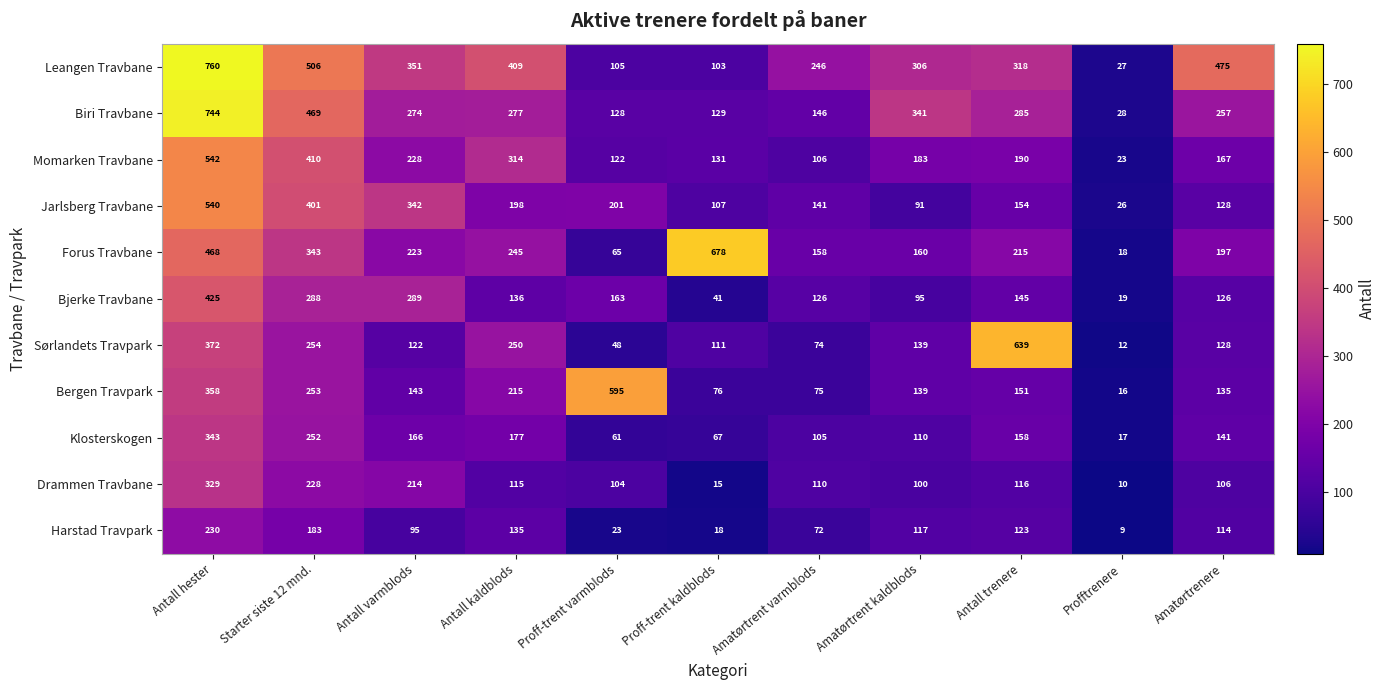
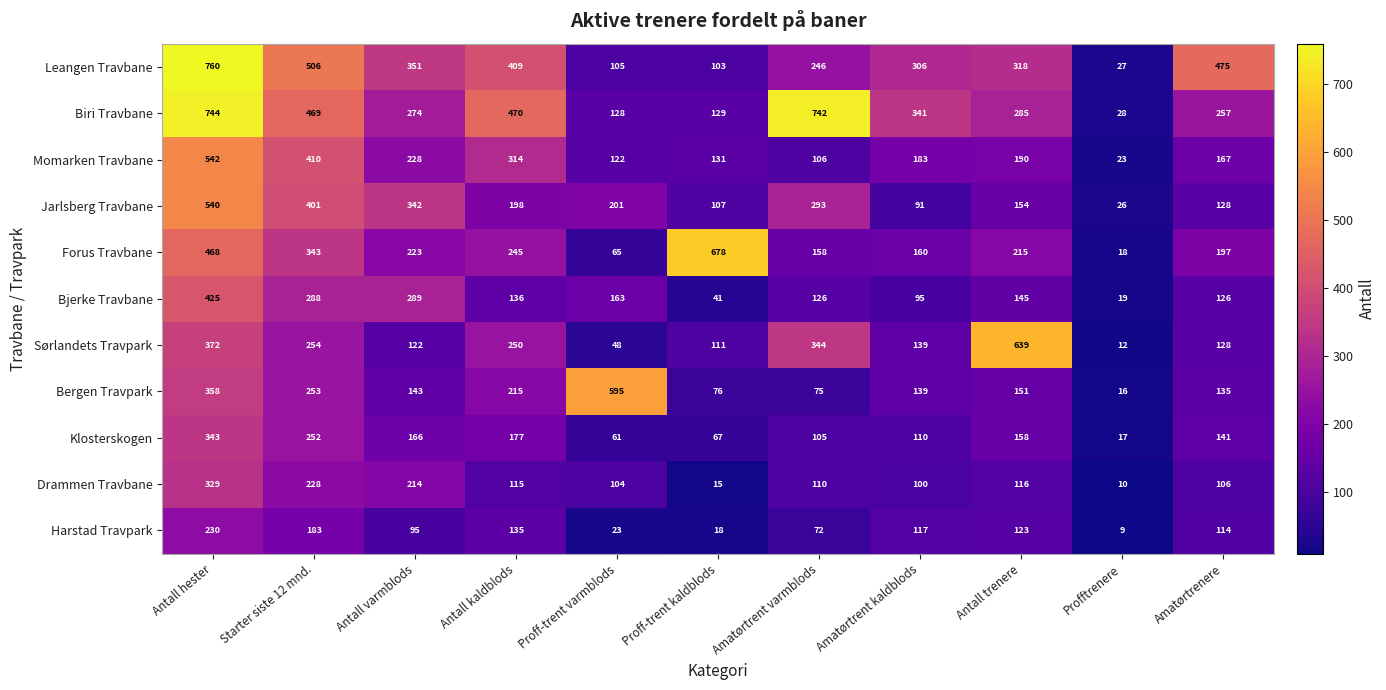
  {
    "Leangen Travbane": {
      "Antall hester": 760,
      "Starter siste 12 mnd.": 506,
      "Antall varmblods": 351,
      "Antall kaldblods": 409,
      "Proff-trent varmblods": 105,
      "Proff-trent kaldblods": 103,
      "Amatørtrent varmblods": 246,
      "Amatørtrent kaldblods": 306,
      "Antall trenere": 318,
      "Profftrenere": 27,
      "Amatørtrenere": 475
    },
    "Biri Travbane": {
      "Antall hester": 744,
      "Starter siste 12 mnd.": 469,
      "Antall varmblods": 274,
-     "Antall kaldblods": 277,
+     "Antall kaldblods": 470,
      "Proff-trent varmblods": 128,
      "Proff-trent kaldblods": 129,
-     "Amatørtrent varmblods": 146,
+     "Amatørtrent varmblods": 742,
      "Amatørtrent kaldblods": 341,
      "Antall trenere": 285,
      "Profftrenere": 28,
      "Amatørtrenere": 257
    },
    "Momarken Travbane": {
      "Antall hester": 542,
      "Starter siste 12 mnd.": 410,
      "Antall varmblods": 228,
      "Antall kaldblods": 314,
      "Proff-trent varmblods": 122,
      "Proff-trent kaldblods": 131,
      "Amatørtrent varmblods": 106,
      "Amatørtrent kaldblods": 183,
      "Antall trenere": 190,
      "Profftrenere": 23,
      "Amatørtrenere": 167
    },
    "Jarlsberg Travbane": {
      "Antall hester": 540,
      "Starter siste 12 mnd.": 401,
      "Antall varmblods": 342,
      "Antall kaldblods": 198,
      "Proff-trent varmblods": 201,
      "Proff-trent kaldblods": 107,
-     "Amatørtrent varmblods": 141,
+     "Amatørtrent varmblods": 293,
      "Amatørtrent kaldblods": 91,
      "Antall trenere": 154,
      "Profftrenere": 26,
      "Amatørtrenere": 128
    },
    "Forus Travbane": {
      "Antall hester": 468,
      "Starter siste 12 mnd.": 343,
      "Antall varmblods": 223,
      "Antall kaldblods": 245,
      "Proff-trent varmblods": 65,
      "Proff-trent kaldblods": 678,
      "Amatørtrent varmblods": 158,
      "Amatørtrent kaldblods": 160,
      "Antall trenere": 215,
      "Profftrenere": 18,
      "Amatørtrenere": 197
    },
    "Bjerke Travbane": {
      "Antall hester": 425,
      "Starter siste 12 mnd.": 288,
      "Antall varmblods": 289,
      "Antall kaldblods": 136,
      "Proff-trent varmblods": 163,
      "Proff-trent kaldblods": 41,
      "Amatørtrent varmblods": 126,
      "Amatørtrent kaldblods": 95,
      "Antall trenere": 145,
      "Profftrenere": 19,
      "Amatørtrenere": 126
    },
    "Sørlandets Travpark": {
      "Antall hester": 372,
      "Starter siste 12 mnd.": 254,
      "Antall varmblods": 122,
      "Antall kaldblods": 250,
      "Proff-trent varmblods": 48,
      "Proff-trent kaldblods": 111,
-     "Amatørtrent varmblods": 74,
+     "Amatørtrent varmblods": 344,
      "Amatørtrent kaldblods": 139,
      "Antall trenere": 639,
      "Profftrenere": 12,
      "Amatørtrenere": 128
    },
    "Bergen Travpark": {
      "Antall hester": 358,
      "Starter siste 12 mnd.": 253,
      "Antall varmblods": 143,
      "Antall kaldblods": 215,
      "Proff-trent varmblods": 595,
      "Proff-trent kaldblods": 76,
      "Amatørtrent varmblods": 75,
      "Amatørtrent kaldblods": 139,
      "Antall trenere": 151,
      "Profftrenere": 16,
      "Amatørtrenere": 135
    },
    "Klosterskogen": {
      "Antall hester": 343,
      "Starter siste 12 mnd.": 252,
      "Antall varmblods": 166,
      "Antall kaldblods": 177,
      "Proff-trent varmblods": 61,
      "Proff-trent kaldblods": 67,
      "Amatørtrent varmblods": 105,
      "Amatørtrent kaldblods": 110,
      "Antall trenere": 158,
      "Profftrenere": 17,
      "Amatørtrenere": 141
    },
    "Drammen Travbane": {
      "Antall hester": 329,
      "Starter siste 12 mnd.": 228,
      "Antall varmblods": 214,
      "Antall kaldblods": 115,
      "Proff-trent varmblods": 104,
      "Proff-trent kaldblods": 15,
      "Amatørtrent varmblods": 110,
      "Amatørtrent kaldblods": 100,
      "Antall trenere": 116,
      "Profftrenere": 10,
      "Amatørtrenere": 106
    },
    "Harstad Travpark": {
      "Antall hester": 230,
      "Starter siste 12 mnd.": 183,
      "Antall varmblods": 95,
      "Antall kaldblods": 135,
      "Proff-trent varmblods": 23,
      "Proff-trent kaldblods": 18,
      "Amatørtrent varmblods": 72,
      "Amatørtrent kaldblods": 117,
      "Antall trenere": 123,
      "Profftrenere": 9,
      "Amatørtrenere": 114
    }
  }
